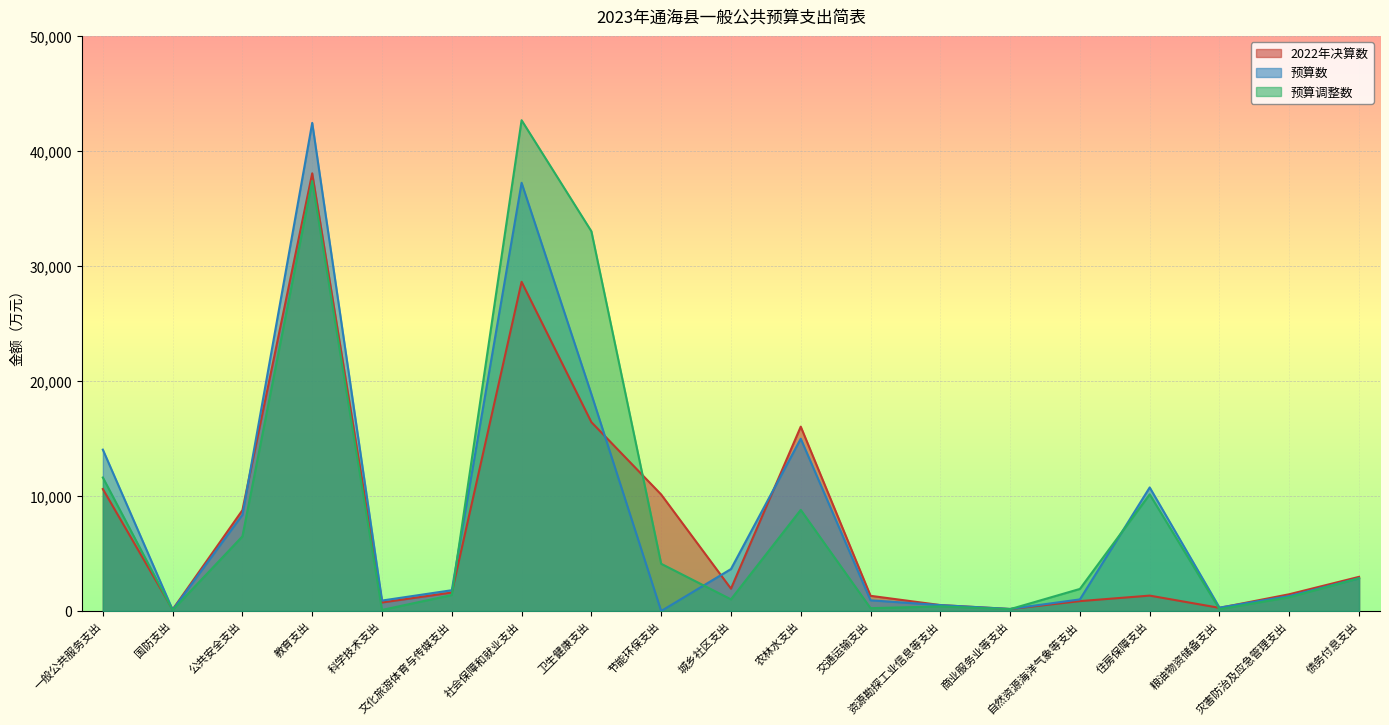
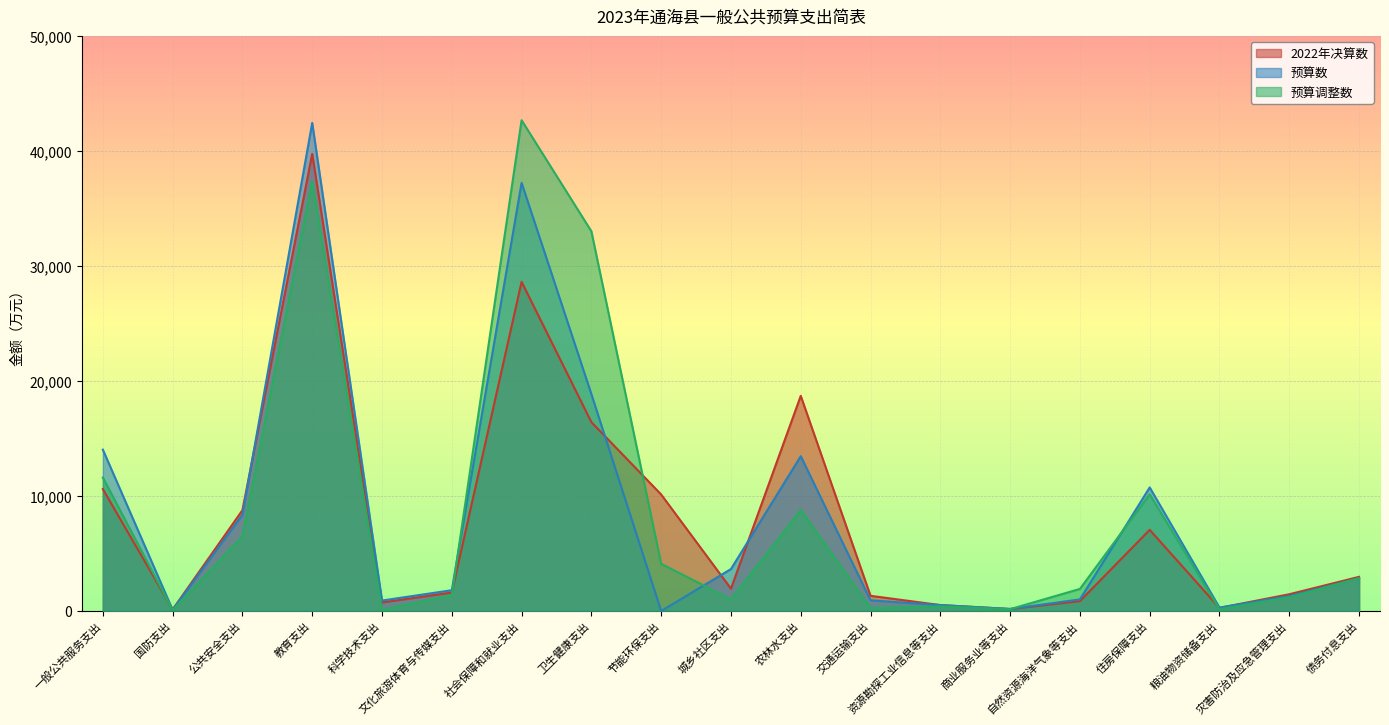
  {
    "2022年决算数": {
      "一般公共服务支出": "10,600",
      "公共安全支出": "8,800",
-     "教育支出": "38,100",
+     "教育支出": "39,800",
      "社会保障和就业支出": "28,600",
      "卫生健康支出": "16,400",
      "节能环保支出": "10,100",
      "城乡社区支出": "1,900",
-     "农林水支出": "16,000",
+     "农林水支出": "18,700",
      "交通运输支出": "1,300",
-     "住房保障支出": "1,300"
+     "住房保障支出": "7,100"
    },
    "预算数": {
      "一般公共服务支出": "14,000",
      "公共安全支出": "8,400",
      "教育支出": "42,500",
      "社会保障和就业支出": "37,300",
      "卫生健康支出": "18,900",
      "节能环保支出": "0",
      "城乡社区支出": "3,700",
-     "农林水支出": "15,000",
+     "农林水支出": "13,500",
      "交通运输支出": "900",
      "住房保障支出": "10,800"
    },
    "预算调整数": {
      "一般公共服务支出": "11,600",
      "公共安全支出": "6,500",
      "教育支出": "37,400",
      "科学技术支出": "100",
      "社会保障和就业支出": "42,700",
      "卫生健康支出": "33,000",
      "节能环保支出": "4,100",
      "城乡社区支出": "1,000",
      "农林水支出": "8,800",
      "交通运输支出": "200",
      "自然资源海洋气象等支出": "1,900",
      "住房保障支出": "10,100"
    }
  }
